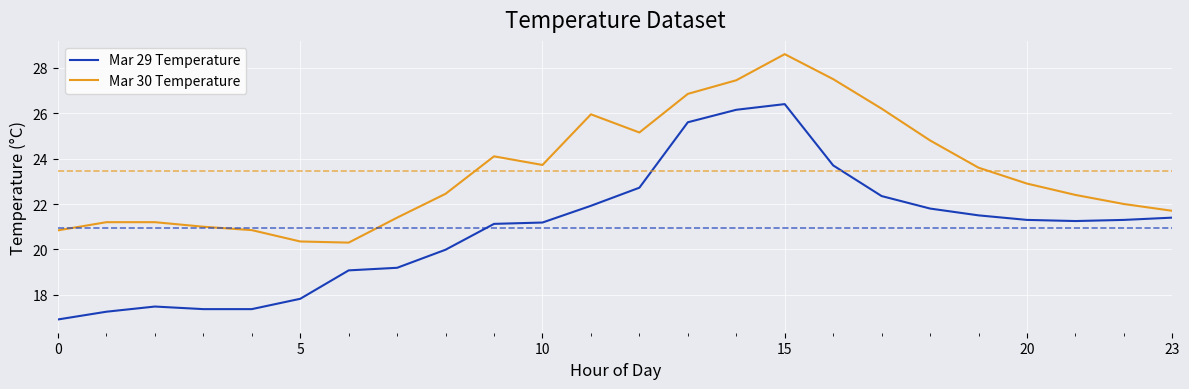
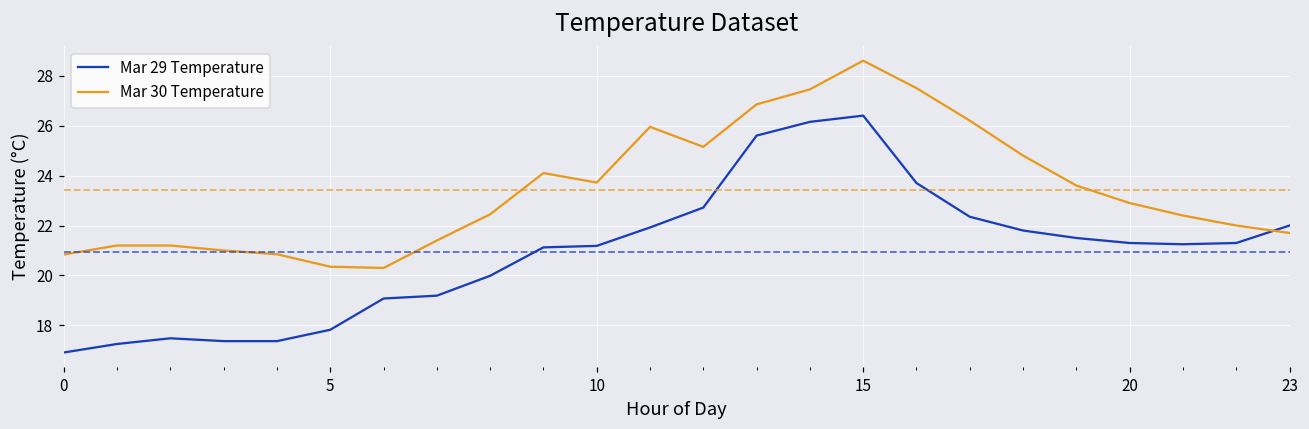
  {
    "Mar 29 Temperature": {
      "0": 16.9,
      "5": 17.8,
      "10": 21.2,
      "15": 26.4,
      "20": 21.3,
-     "23": 21.4
+     "23": 22.0
    },
    "Mar 30 Temperature": {
      "0": 20.8,
      "5": 20.4,
      "10": 23.7,
      "15": 28.6,
      "20": 22.9,
      "23": 21.7
    }
  }
